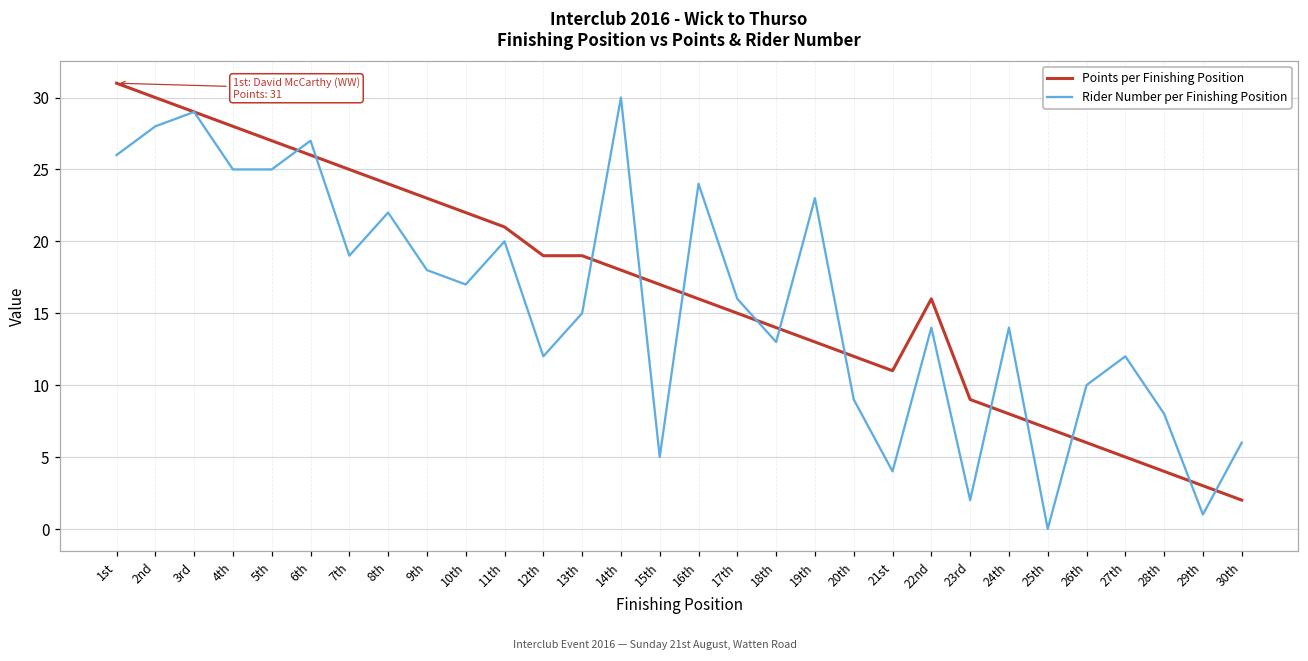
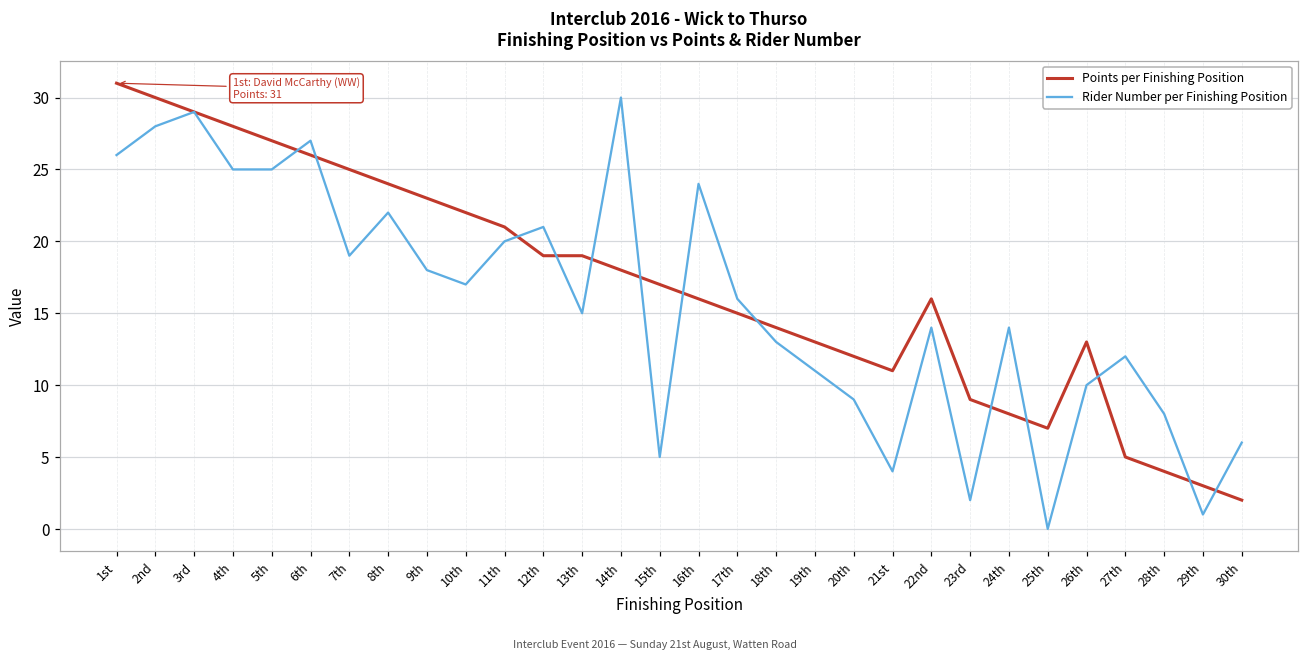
  {
    "Points per Finishing Position": {
      "1st": 31,
      "4th": 28,
      "5th": 27,
      "6th": 26,
      "7th": 25,
      "8th": 24,
      "9th": 23,
      "10th": 22,
      "11th": 21,
      "12th": 19,
      "13th": 19,
      "14th": 18,
      "15th": 17,
      "16th": 16,
      "17th": 15,
      "18th": 14,
      "19th": 13,
      "20th": 12,
      "21st": 11,
      "22nd": 16,
      "23rd": 9,
      "24th": 8,
      "25th": 7,
-     "26th": 6,
+     "26th": 13,
      "27th": 5,
      "28th": 4,
      "29th": 3,
      "30th": 2
    },
    "Rider Number per Finishing Position": {
      "1st": 26,
      "2nd": 28,
      "4th": 25,
      "5th": 25,
      "6th": 27,
      "7th": 19,
      "8th": 22,
      "9th": 18,
      "10th": 17,
      "11th": 20,
-     "12th": 12,
+     "12th": 21,
      "13th": 15,
      "14th": 30,
      "15th": 5,
      "16th": 24,
      "17th": 16,
      "18th": 13,
-     "19th": 23,
+     "19th": 11,
      "20th": 9,
      "21st": 4,
      "22nd": 14,
      "23rd": 2,
      "24th": 14,
      "25th": 0,
      "26th": 10,
      "27th": 12,
      "28th": 8,
      "29th": 1,
      "30th": 6
    }
  }
